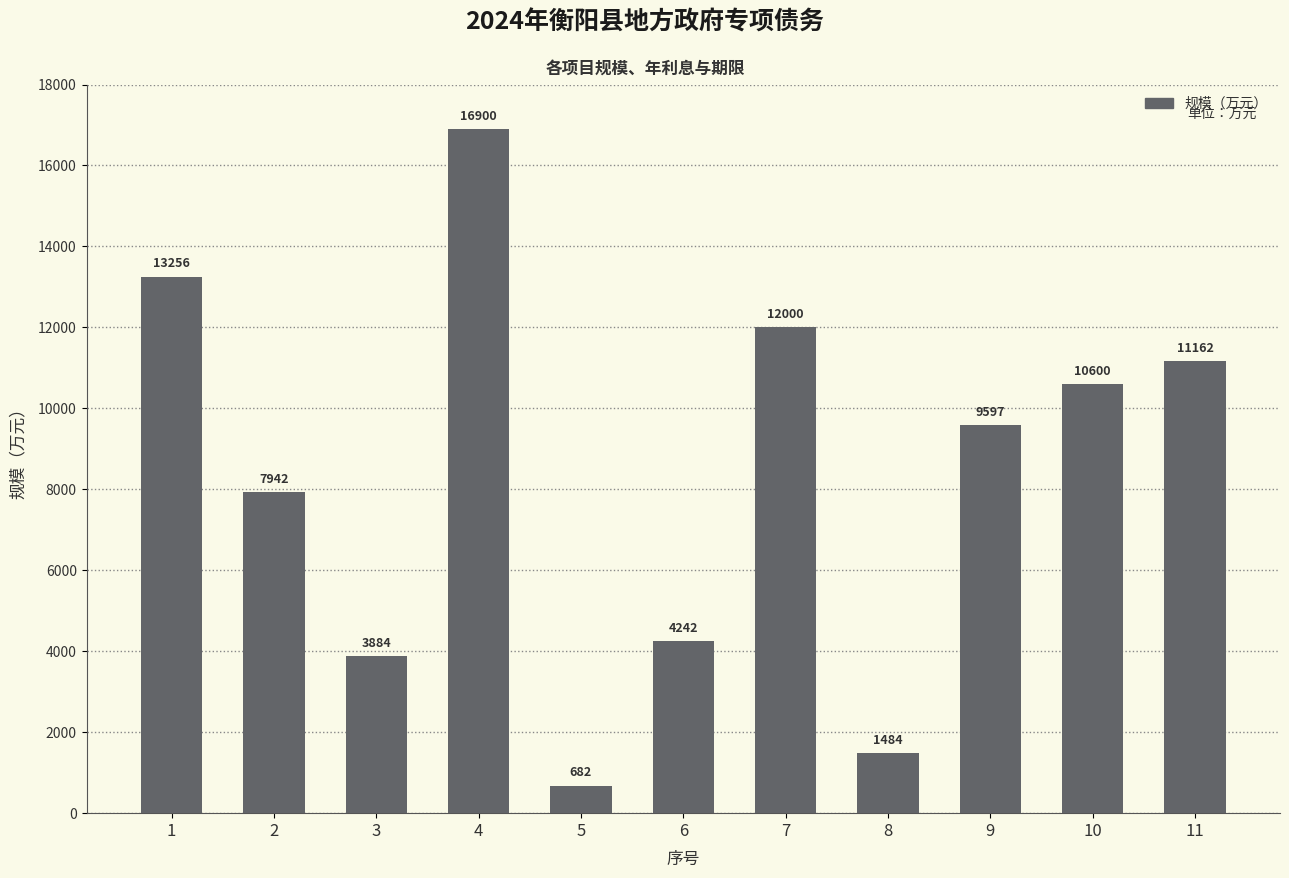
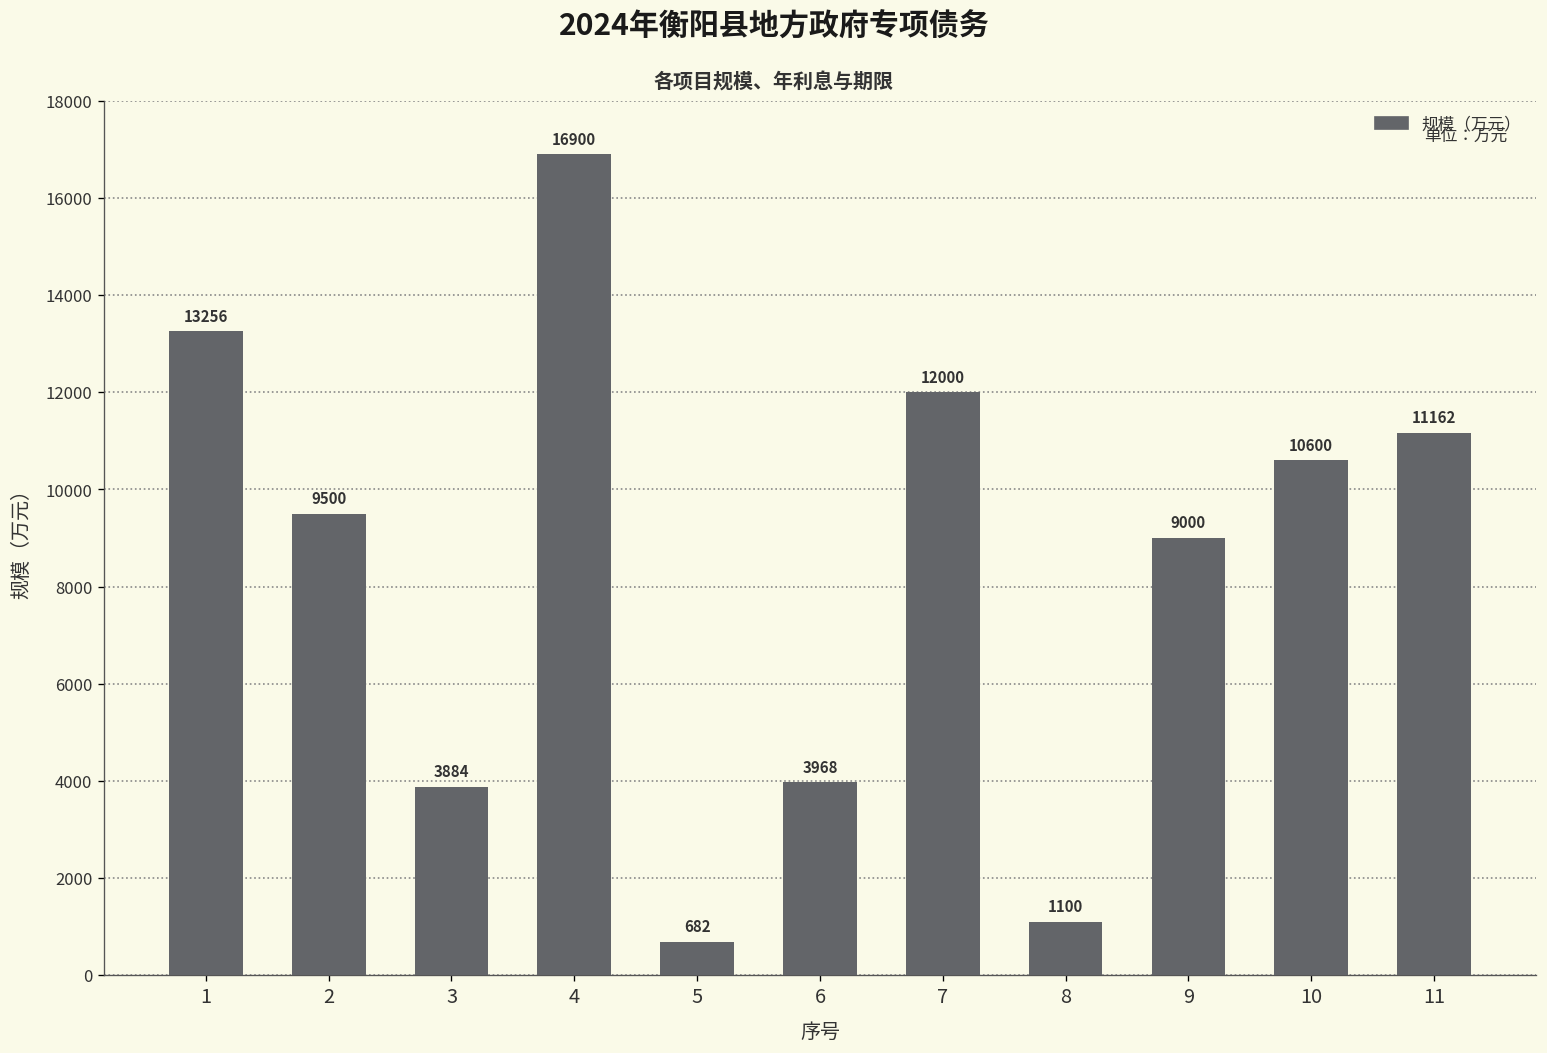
  {
    "1": 13256,
-   "2": 7942,
+   "2": 9500,
    "3": 3884,
    "4": 16900,
    "5": 682,
-   "6": 4242,
+   "6": 3968,
    "7": 12000,
-   "8": 1484,
-   "9": 9597,
+   "8": 1100,
+   "9": 9000,
    "10": 10600,
    "11": 11162
  }
